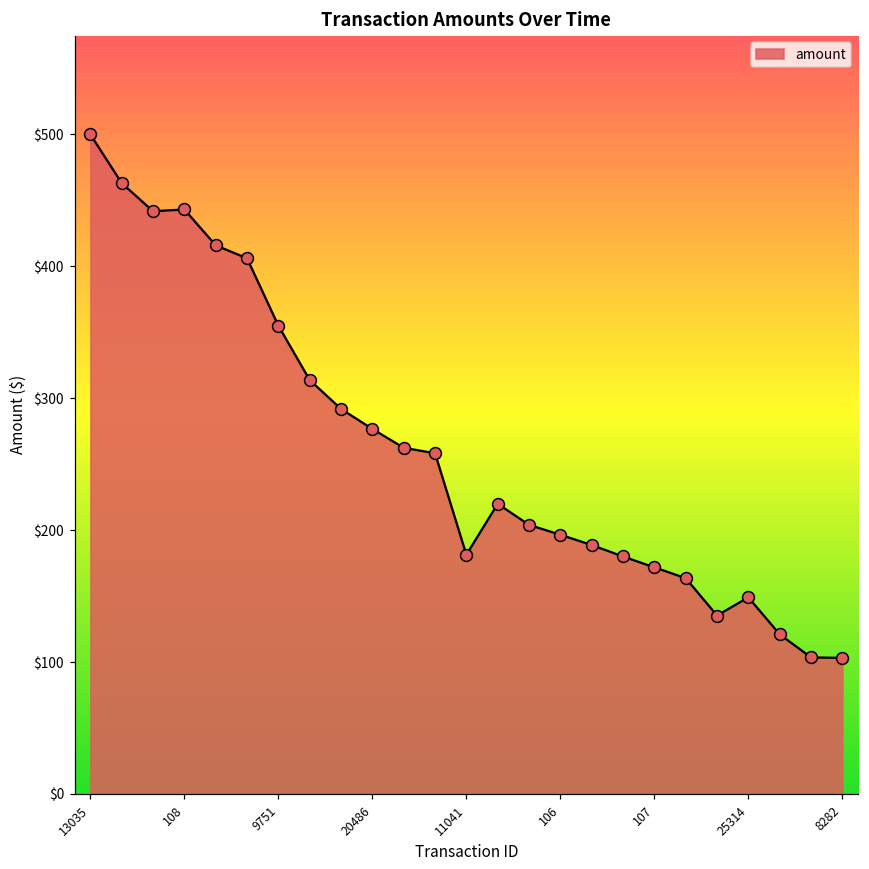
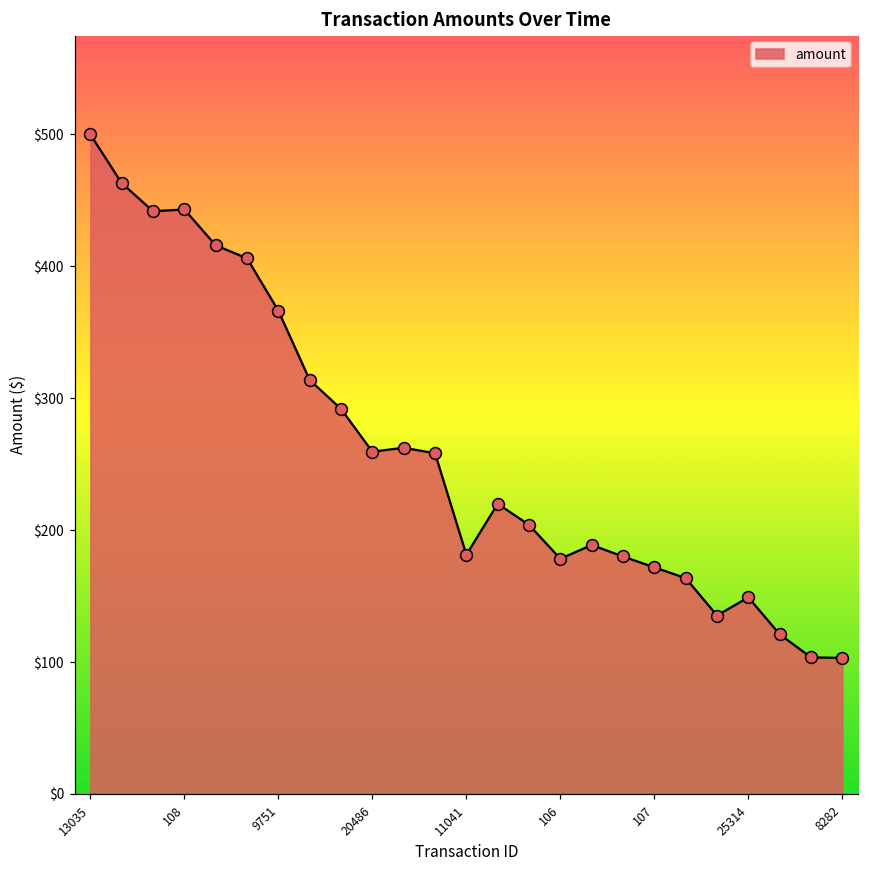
  {
    "13035": "$500",
    "108": "$443",
-   "9751": "$355",
-   "20486": "$277",
+   "9751": "$366",
+   "20486": "$259",
    "11041": "$181",
-   "106": "$197",
+   "106": "$178",
    "107": "$172",
    "25314": "$149",
    "8282": "$103"
  }
